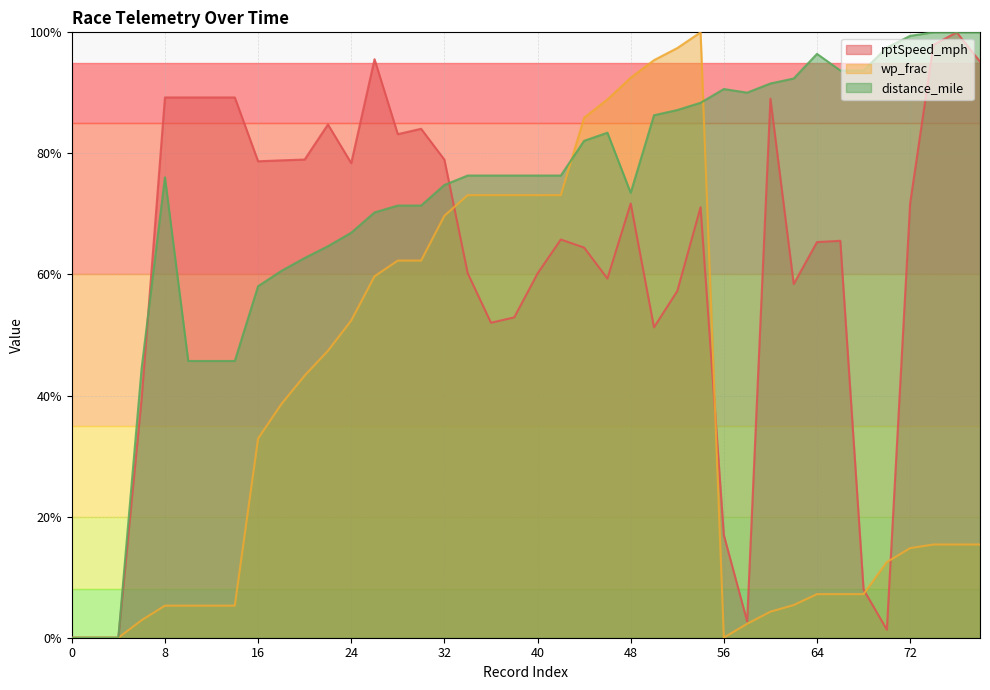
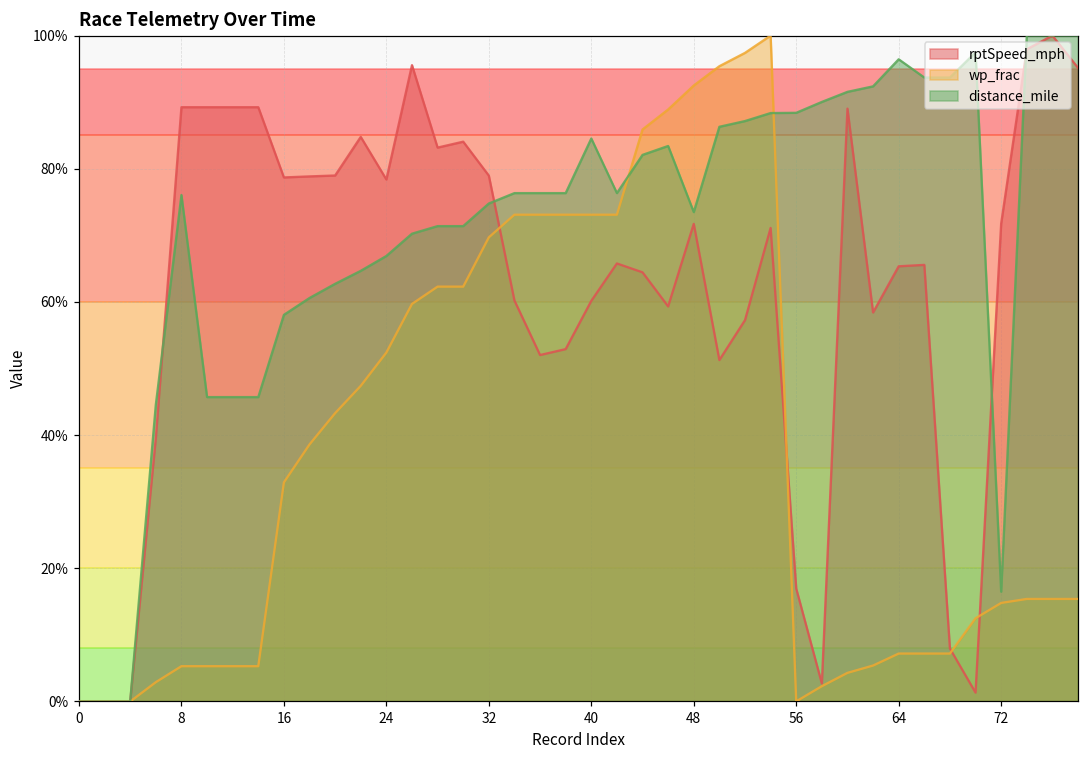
  {
    "distance_mile": {
      "8": "76%",
      "16": "58%",
      "24": "67%",
      "32": "75%",
-     "40": "76%",
+     "40": "85%",
      "48": "73%",
-     "56": "91%",
+     "56": "88%",
      "64": "96%",
-     "72": "99%"
+     "72": "16%"
    }
  }
